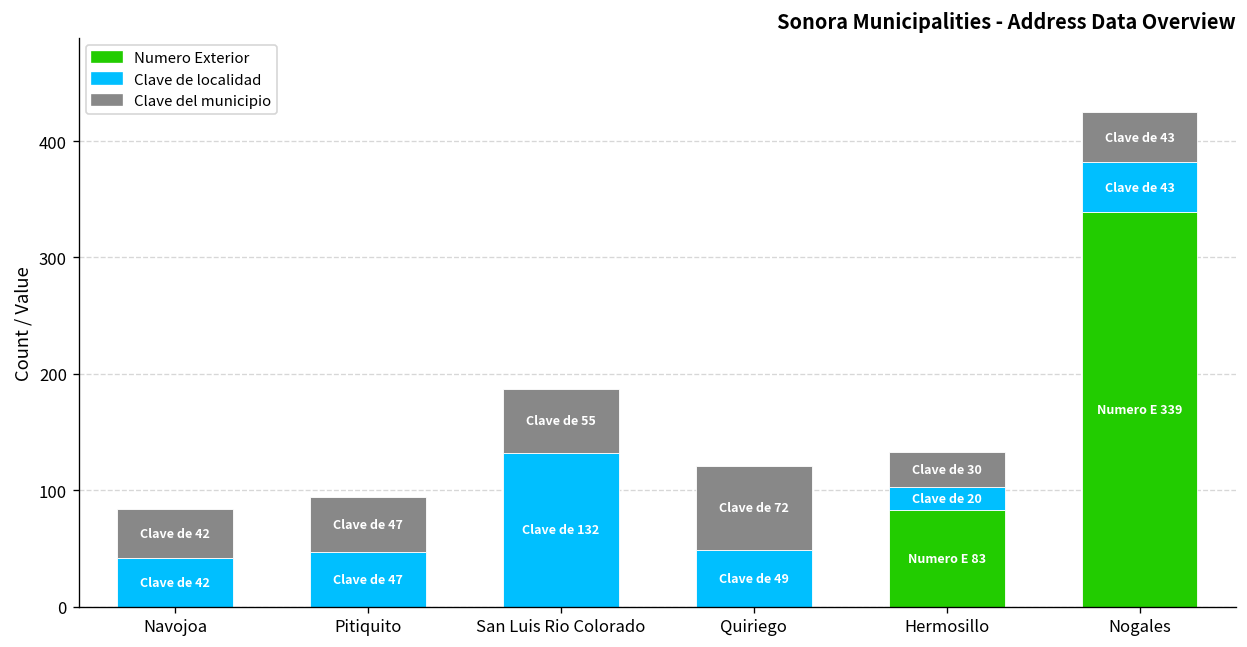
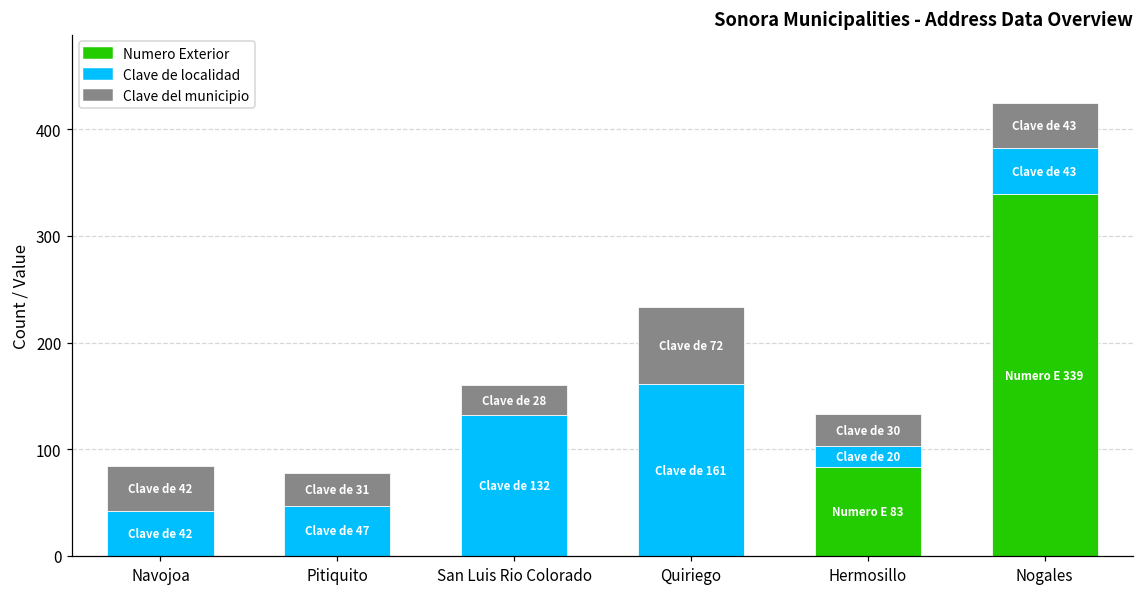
  {
    "Numero Exterior": {
      "Hermosillo": 83,
      "Nogales": 339
    },
    "Clave de localidad": {
      "Navojoa": 42,
      "Pitiquito": 47,
      "San Luis Rio Colorado": 132,
-     "Quiriego": 49,
+     "Quiriego": 161,
      "Hermosillo": 20,
      "Nogales": 43
    },
    "Clave del municipio": {
      "Navojoa": 42,
-     "Pitiquito": 47,
-     "San Luis Rio Colorado": 55,
+     "Pitiquito": 31,
+     "San Luis Rio Colorado": 28,
      "Quiriego": 72,
      "Hermosillo": 30,
      "Nogales": 43
    }
  }
